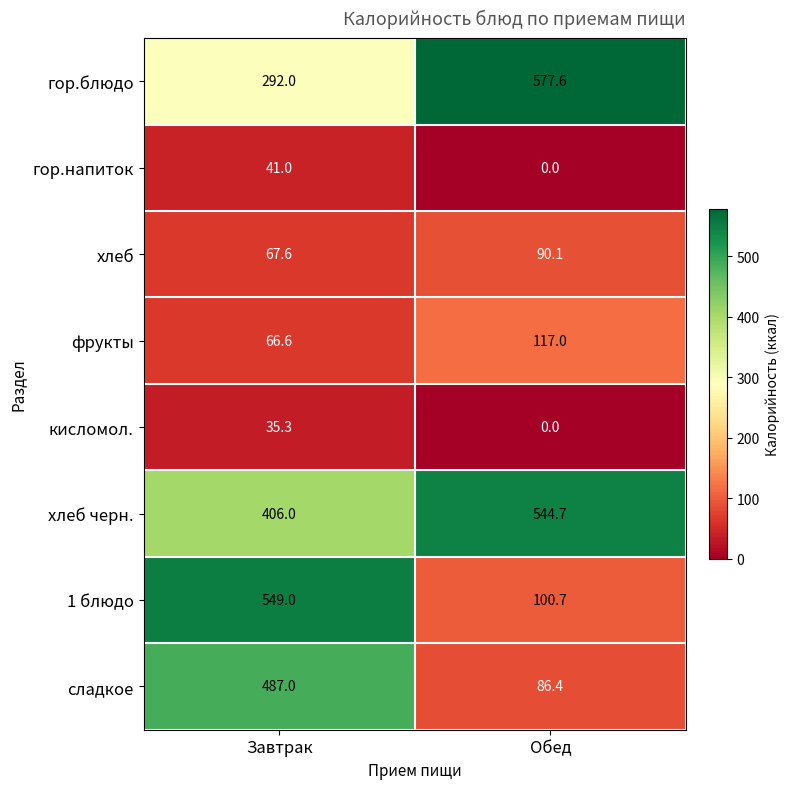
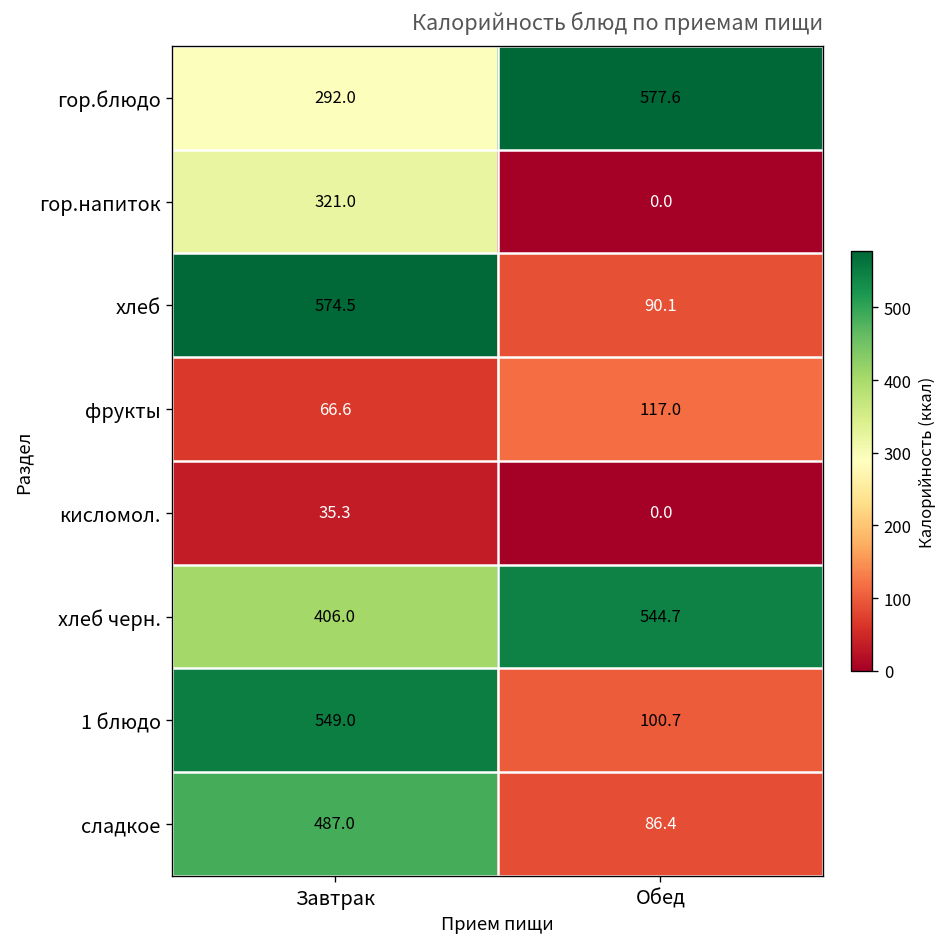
  {
    "гор.блюдо": {
      "Завтрак": 292.0,
      "Обед": 577.6
    },
    "гор.напиток": {
-     "Завтрак": 41.0,
+     "Завтрак": 321.0,
      "Обед": 0.0
    },
    "хлеб": {
-     "Завтрак": 67.6,
+     "Завтрак": 574.5,
      "Обед": 90.1
    },
    "фрукты": {
      "Завтрак": 66.6,
      "Обед": 117.0
    },
    "кисломол.": {
      "Завтрак": 35.3,
      "Обед": 0.0
    },
    "хлеб черн.": {
      "Завтрак": 406.0,
      "Обед": 544.7
    },
    "1 блюдо": {
      "Завтрак": 549.0,
      "Обед": 100.7
    },
    "сладкое": {
      "Завтрак": 487.0,
      "Обед": 86.4
    }
  }
